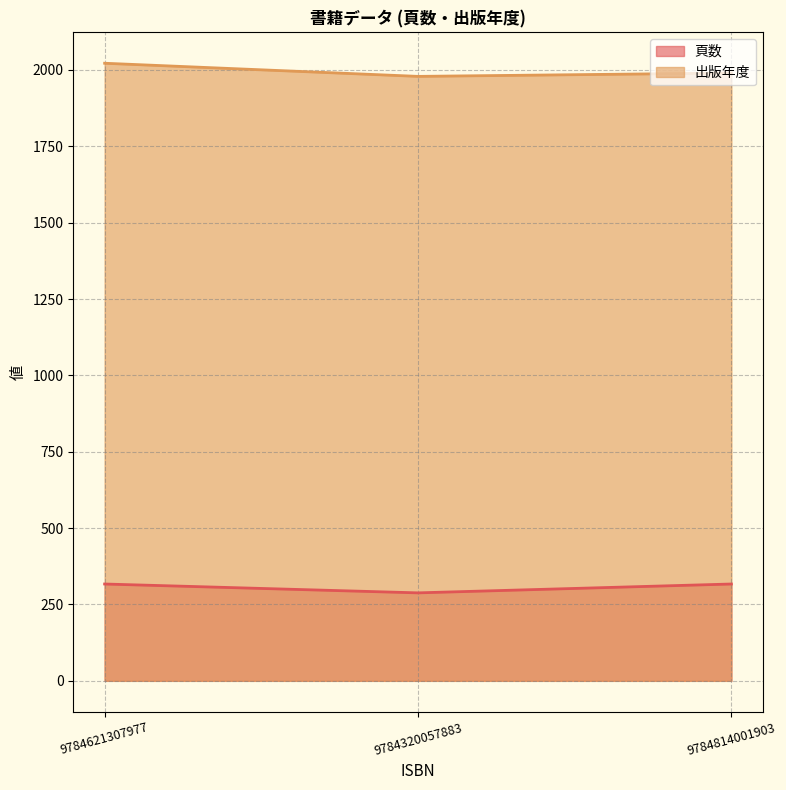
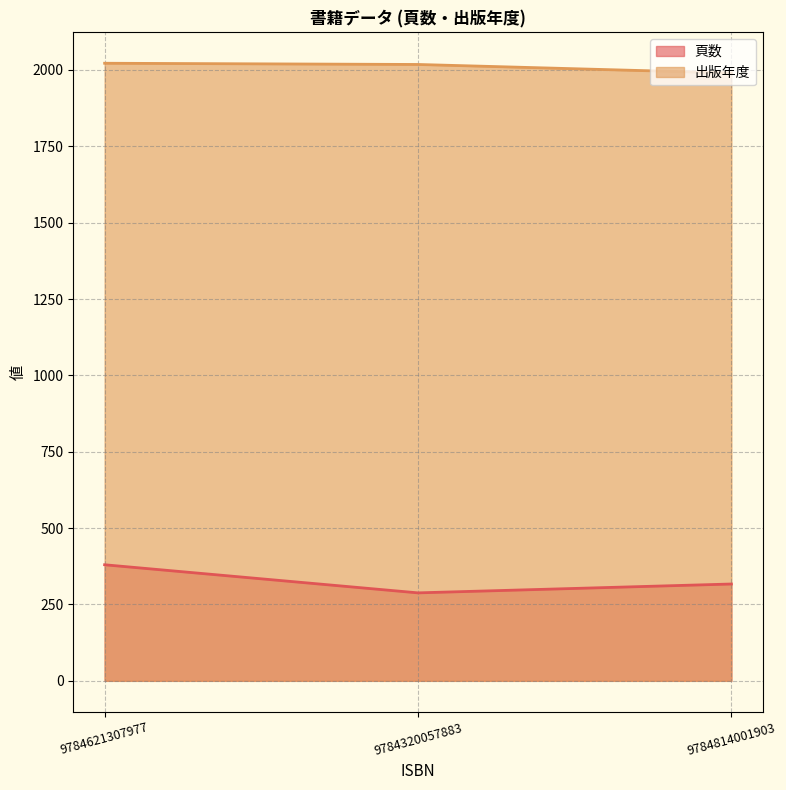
  {
    "頁数": {
-     "9784621307977": 320,
+     "9784621307977": 380,
      "9784320057883": 290,
      "9784814001903": 320
    },
    "出版年度": {
      "9784621307977": 2020,
-     "9784320057883": 1980
+     "9784320057883": 2020
    }
  }
